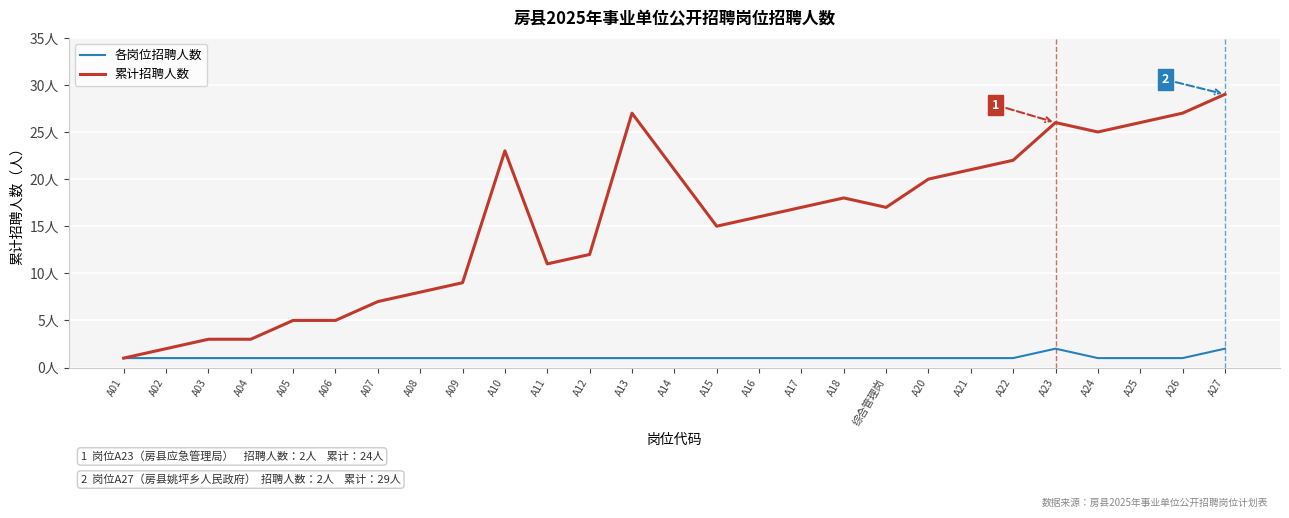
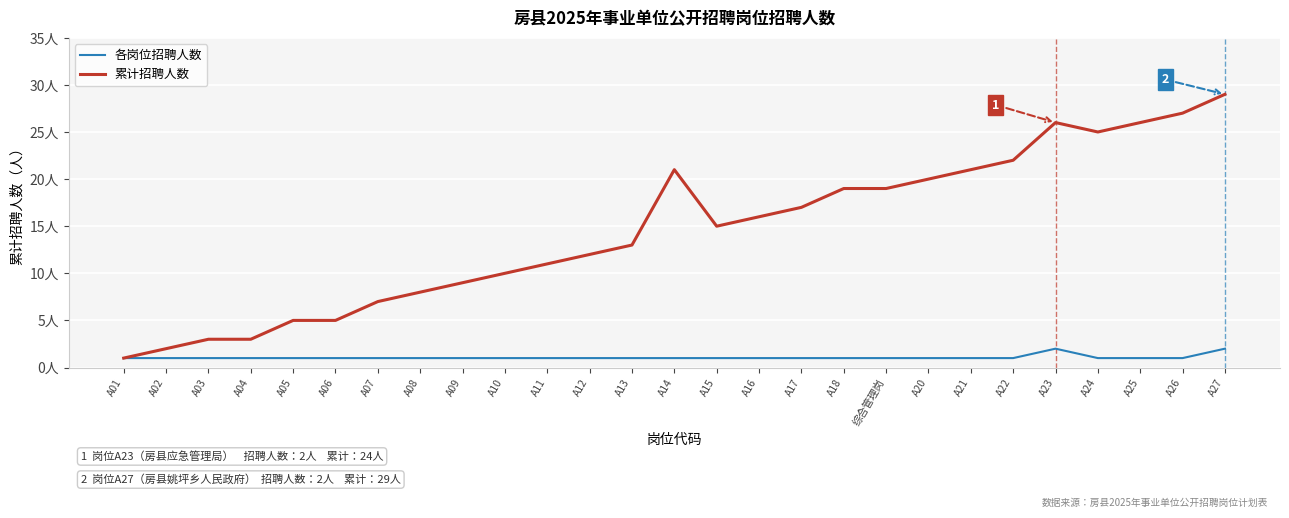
  {
    "各岗位招聘人数": {
      "A02": "1人",
      "A03": "1人",
      "A04": "1人",
      "A05": "1人",
      "A06": "1人",
      "A07": "1人",
      "A08": "1人",
      "A09": "1人",
      "A10": "1人",
      "A11": "1人",
      "A12": "1人",
      "A13": "1人",
      "A14": "1人",
      "A15": "1人",
      "A16": "1人",
      "A17": "1人",
      "A18": "1人",
      "综合管理岗": "1人",
      "A20": "1人",
      "A21": "1人",
      "A22": "1人",
      "A23": "2人",
      "A24": "1人",
      "A25": "1人",
      "A26": "1人",
      "A27": "2人"
    },
    "累计招聘人数": {
      "A02": "2人",
      "A03": "3人",
      "A04": "3人",
      "A05": "5人",
      "A06": "5人",
      "A07": "7人",
      "A08": "8人",
      "A09": "9人",
-     "A10": "23人",
+     "A10": "10人",
      "A11": "11人",
      "A12": "12人",
-     "A13": "27人",
+     "A13": "13人",
      "A14": "21人",
      "A15": "15人",
      "A16": "16人",
      "A17": "17人",
-     "A18": "18人",
-     "综合管理岗": "17人",
+     "A18": "19人",
+     "综合管理岗": "19人",
      "A20": "20人",
      "A21": "21人",
      "A22": "22人",
      "A23": "26人",
      "A24": "25人",
      "A25": "26人",
      "A26": "27人",
      "A27": "29人"
    }
  }
